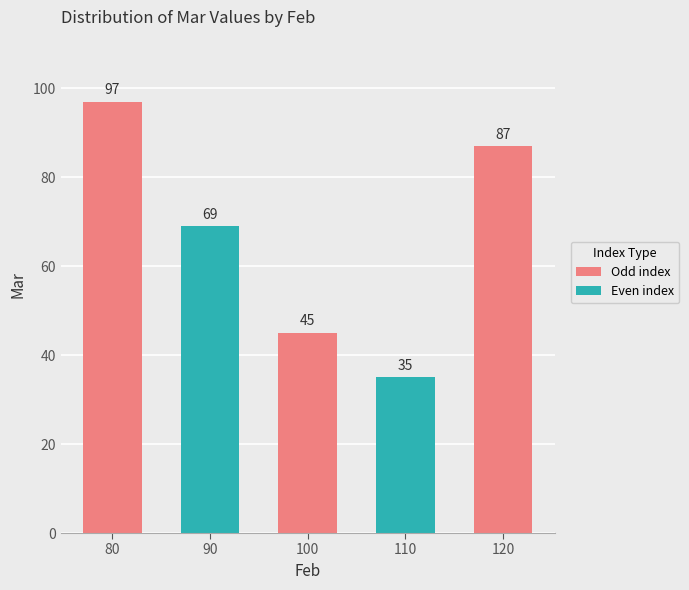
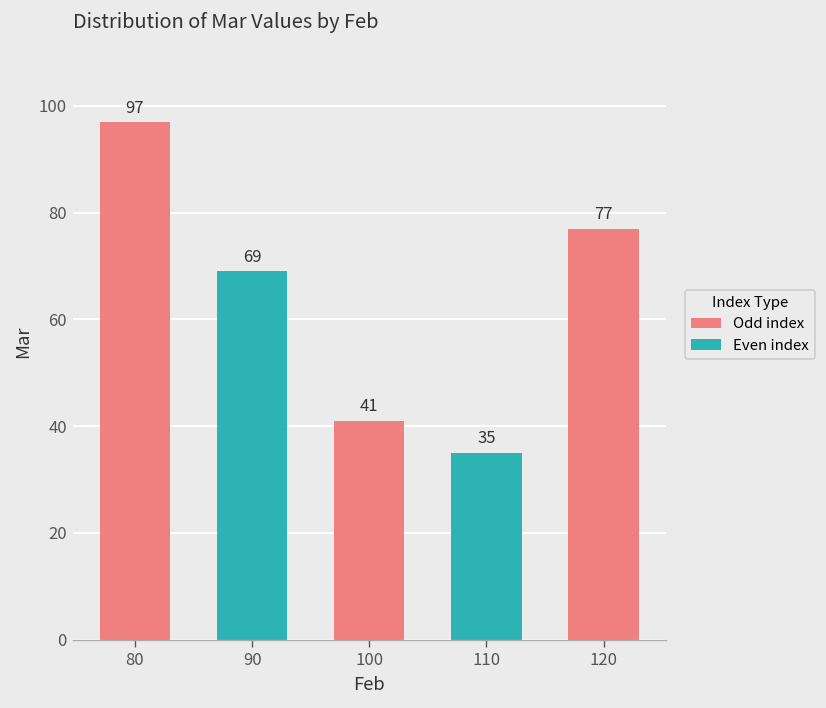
  {
    "80": 97,
    "90": 69,
-   "100": 45,
+   "100": 41,
    "110": 35,
-   "120": 87
+   "120": 77
  }
